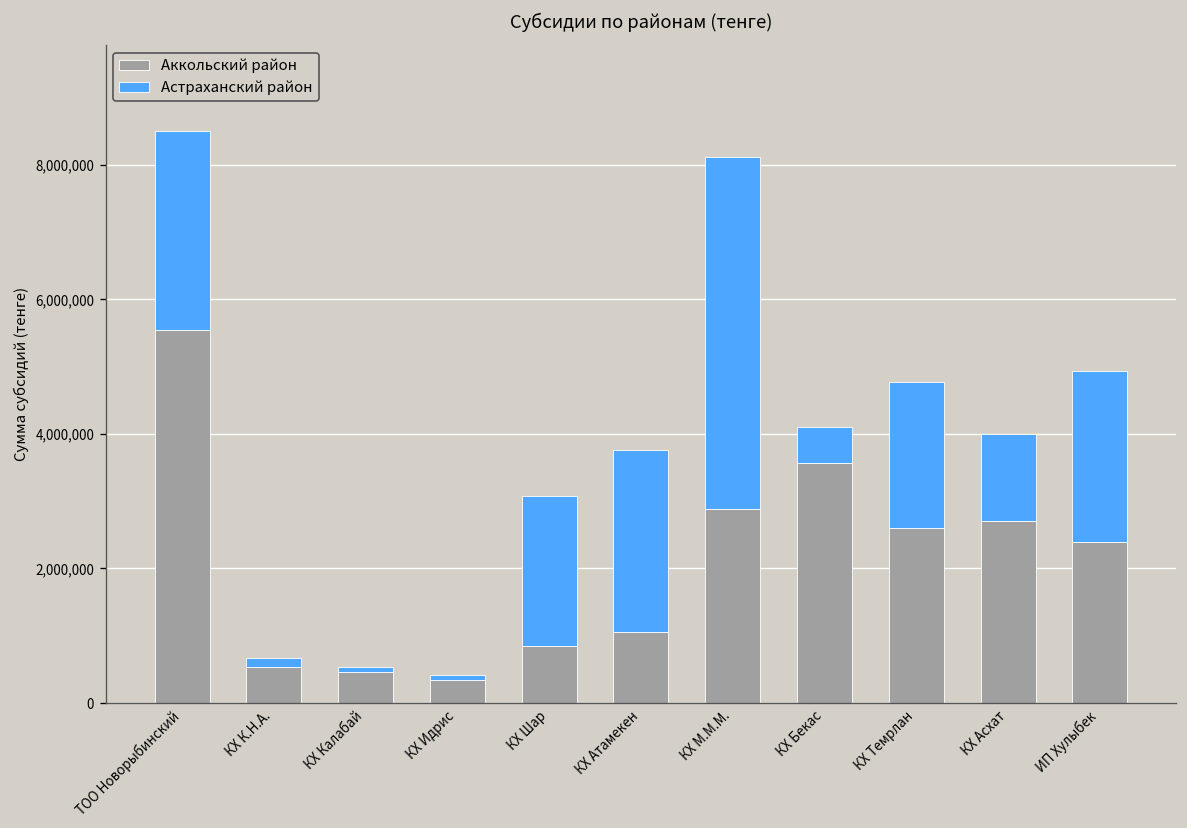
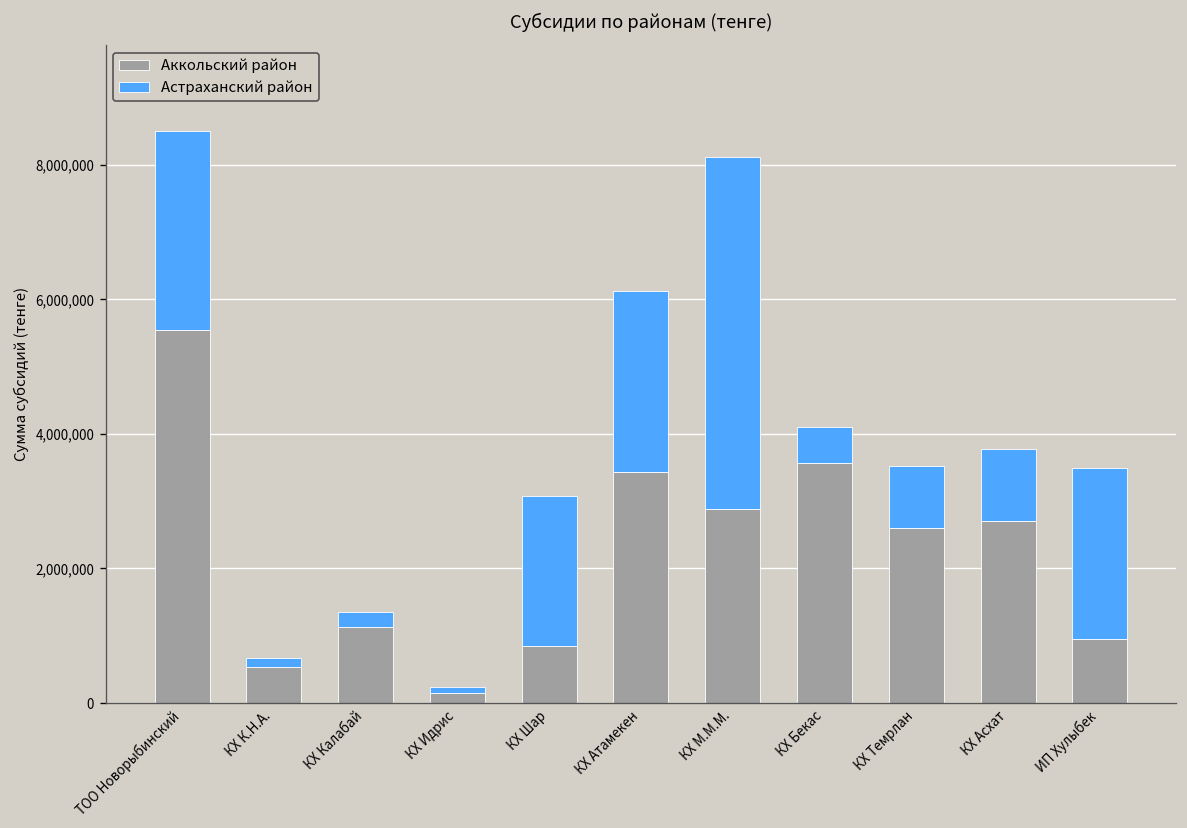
  {
    "Аккольский район": {
      "ТОО Новорыбинский": "5,500,000",
      "КХ К.Н.А.": "500,000",
-     "КХ Калабай": "500,000",
-     "КХ Идрис": "300,000",
+     "КХ Калабай": "1,100,000",
+     "КХ Идрис": "200,000",
      "КХ Шар": "800,000",
-     "КХ Атамекен": "1,100,000",
+     "КХ Атамекен": "3,400,000",
      "КХ М.М.М.": "2,900,000",
      "КХ Бекас": "3,600,000",
      "КХ Темрлан": "2,600,000",
      "КХ Асхат": "2,700,000",
-     "ИП Хулыбек": "2,400,000"
+     "ИП Хулыбек": "900,000"
    },
    "Астраханский район": {
      "ТОО Новорыбинский": "3,000,000",
      "КХ К.Н.А.": "100,000",
-     "КХ Калабай": "100,000",
+     "КХ Калабай": "200,000",
      "КХ Идрис": "100,000",
      "КХ Шар": "2,200,000",
      "КХ Атамекен": "2,700,000",
      "КХ М.М.М.": "5,200,000",
      "КХ Бекас": "500,000",
-     "КХ Темрлан": "2,200,000",
-     "КХ Асхат": "1,300,000",
+     "КХ Темрлан": "900,000",
+     "КХ Асхат": "1,100,000",
      "ИП Хулыбек": "2,500,000"
    }
  }
